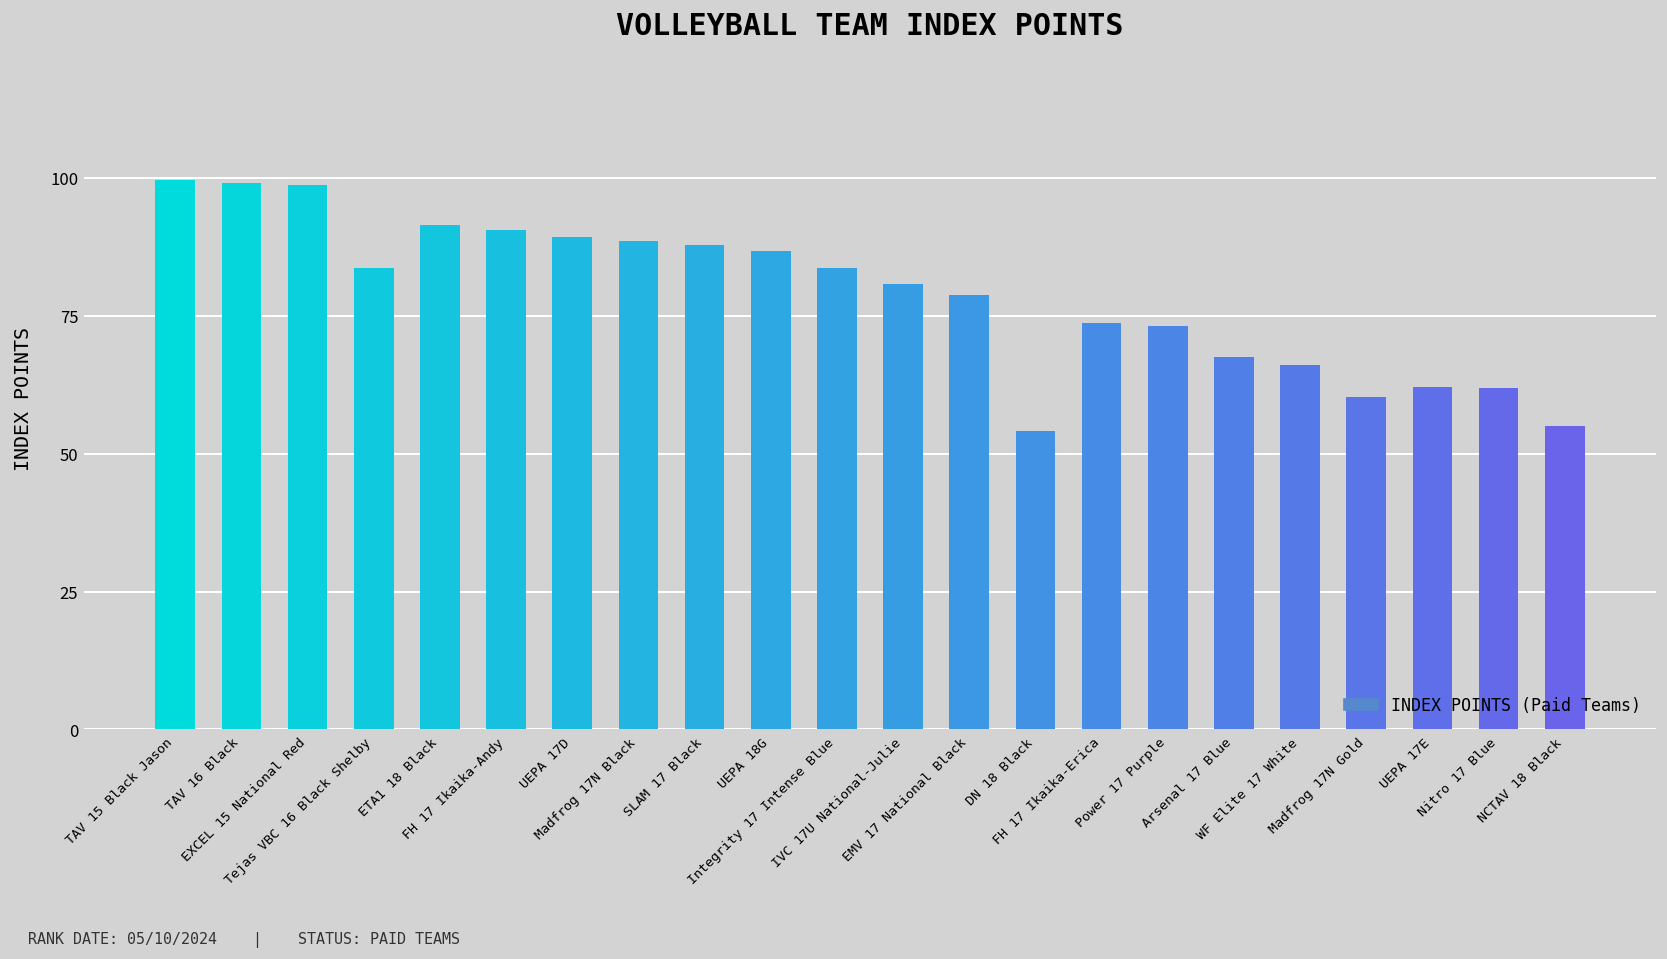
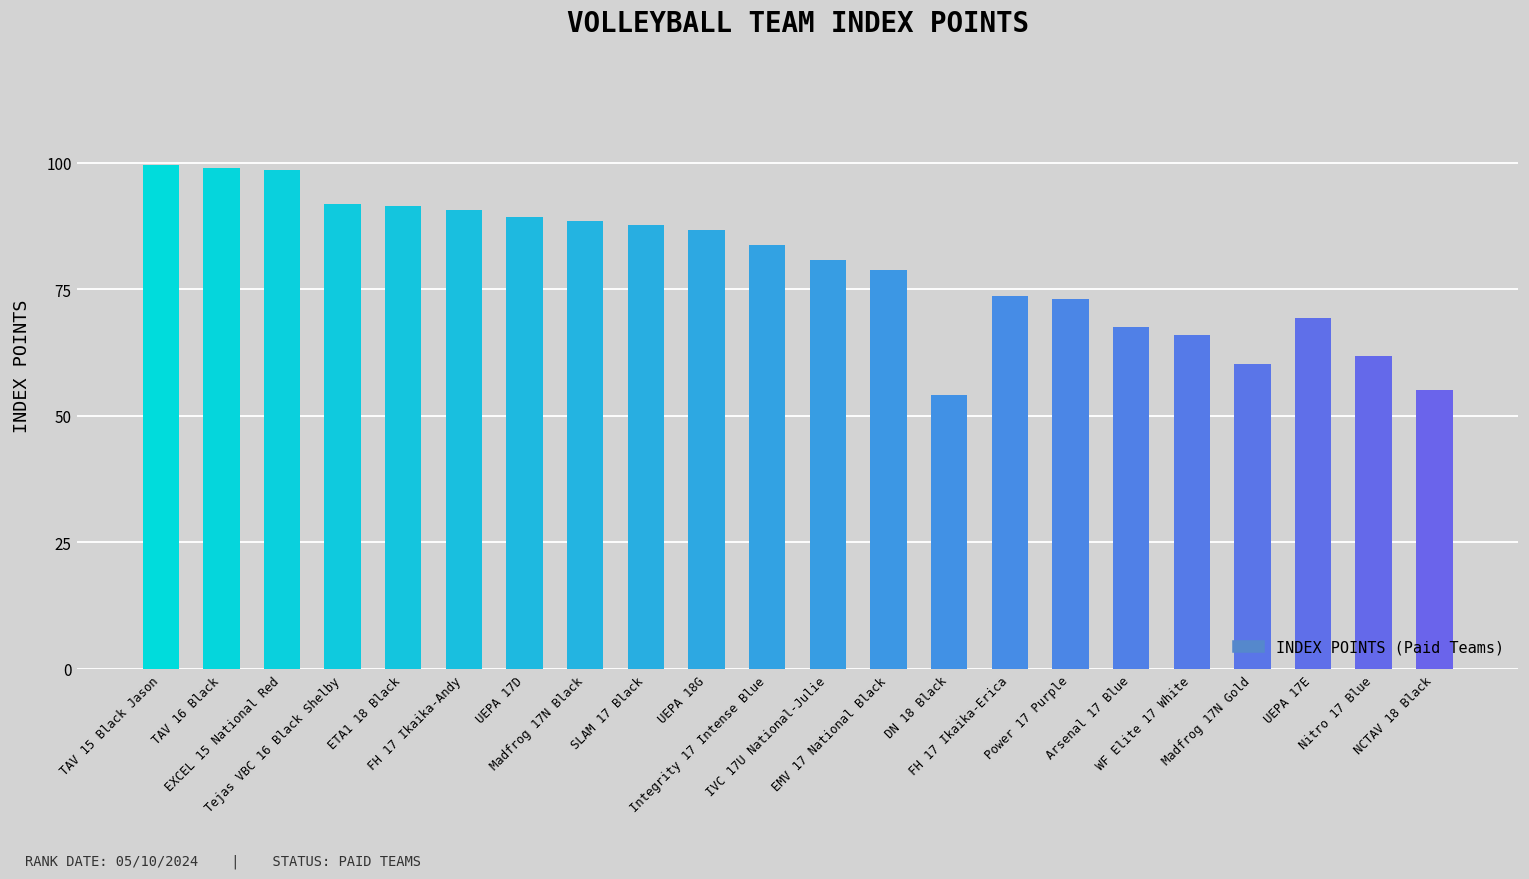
  {
    "TAV 15 Black Jason": 100,
    "TAV 16 Black": 99,
    "EXCEL 15 National Red": 99,
-   "Tejas VBC 16 Black Shelby": 84,
+   "Tejas VBC 16 Black Shelby": 92,
    "ETA1 18 Black": 91,
    "FH 17 Ikaika-Andy": 91,
    "UEPA 17D": 89,
    "Madfrog 17N Black": 88,
    "SLAM 17 Black": 88,
    "UEPA 18G": 87,
    "Integrity 17 Intense Blue": 84,
    "IVC 17U National-Julie": 81,
    "EMV 17 National Black": 79,
    "DN 18 Black": 54,
    "FH 17 Ikaika-Erica": 74,
    "Power 17 Purple": 73,
    "Arsenal 17 Blue": 68,
    "WF Elite 17 White": 66,
    "Madfrog 17N Gold": 60,
-   "UEPA 17E": 62,
+   "UEPA 17E": 69,
    "Nitro 17 Blue": 62,
    "NCTAV 18 Black": 55
  }
